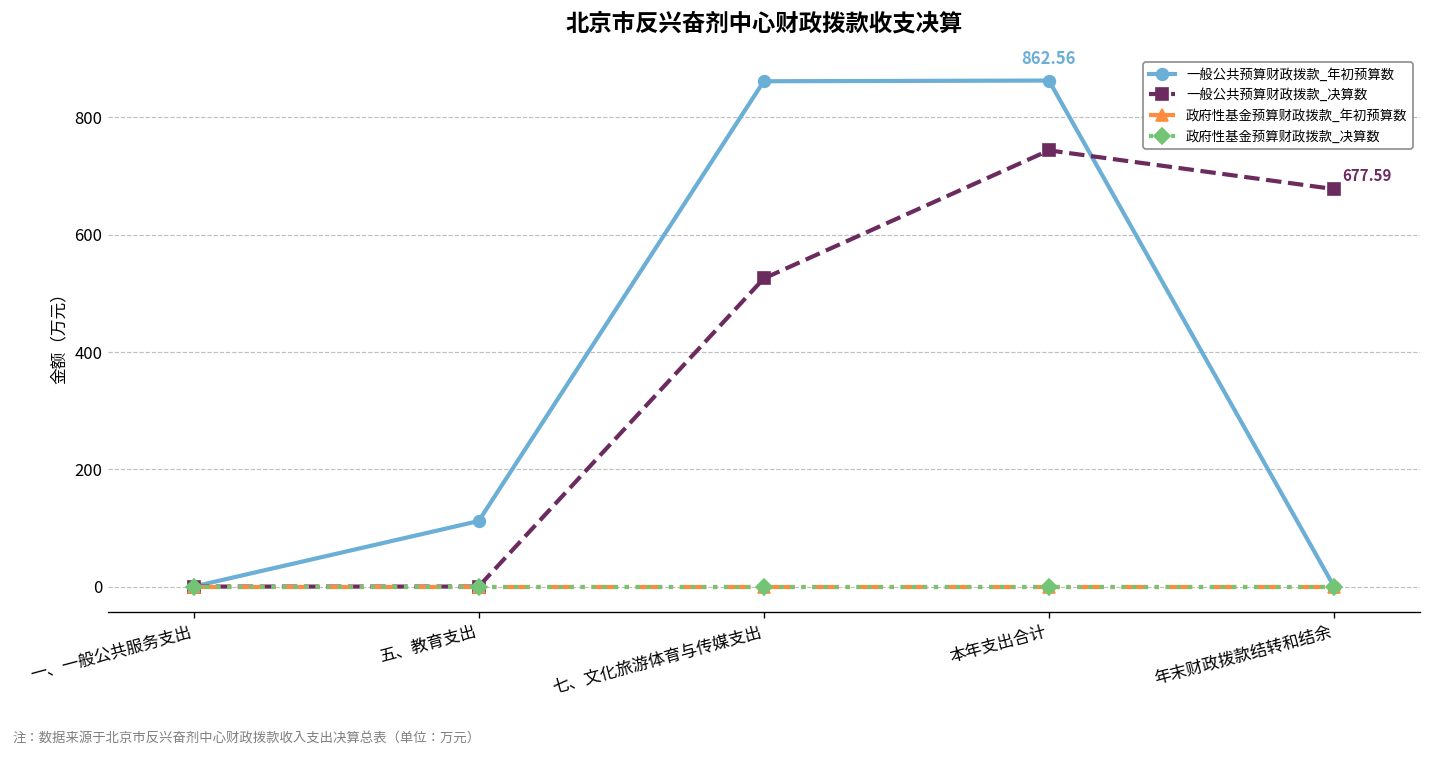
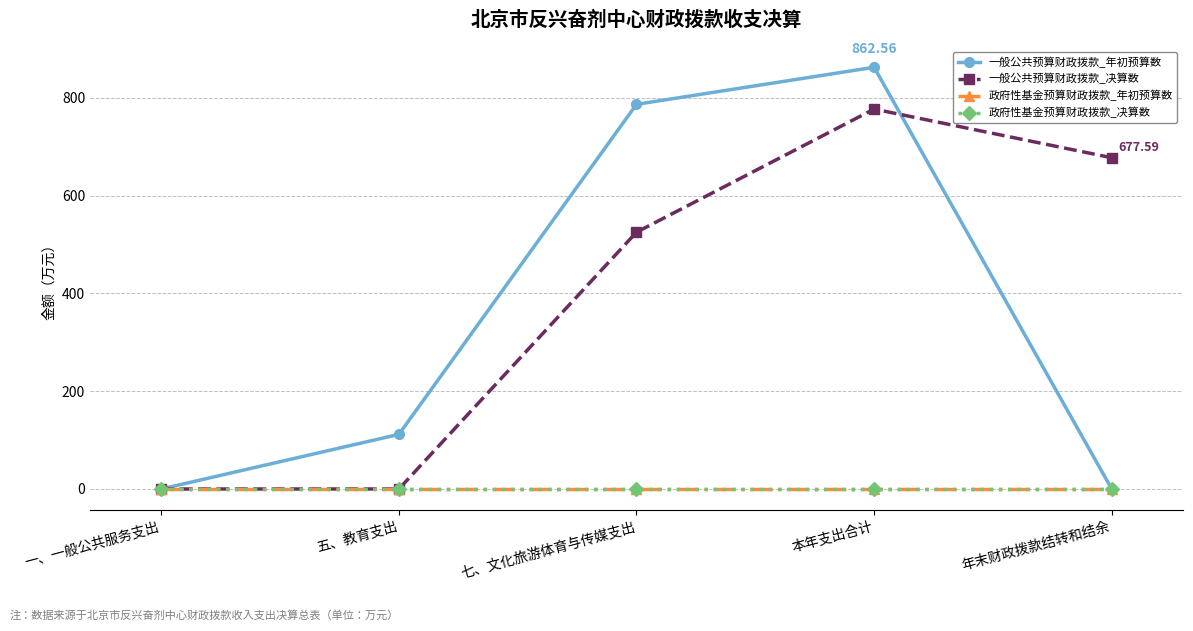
  {
    "一般公共预算财政拨款_年初预算数": {
      "五、教育支出": 110,
-     "七、文化旅游体育与传媒支出": 860
+     "七、文化旅游体育与传媒支出": 790
    },
    "一般公共预算财政拨款_决算数": {
      "七、文化旅游体育与传媒支出": 530,
-     "本年支出合计": 740
+     "本年支出合计": 780
    },
    "政府性基金预算财政拨款_决算数": {
      "七、文化旅游体育与传媒支出": 0,
      "本年支出合计": 0
    }
  }
